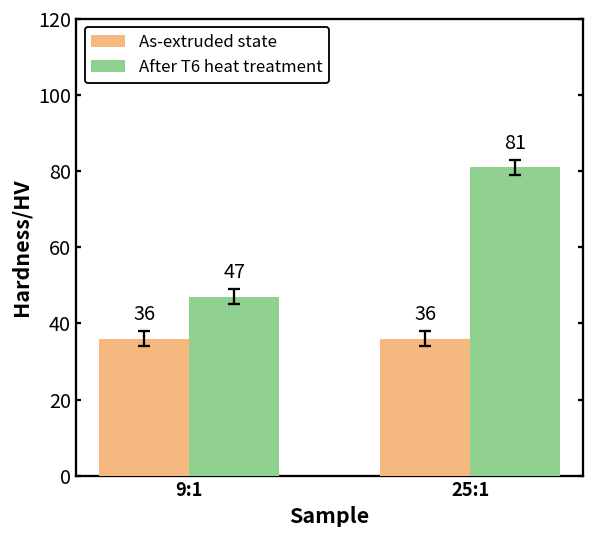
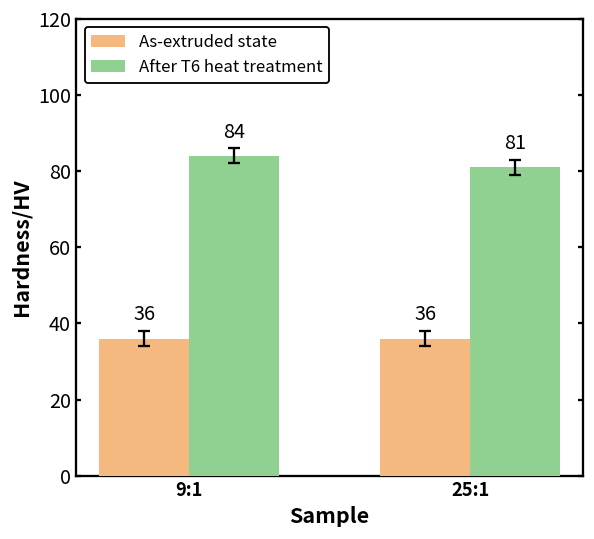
  {
    "As-extruded state": {
      "9:1": 36,
      "25:1": 36
    },
    "After T6 heat treatment": {
-     "9:1": 47,
+     "9:1": 84,
      "25:1": 81
    }
  }
